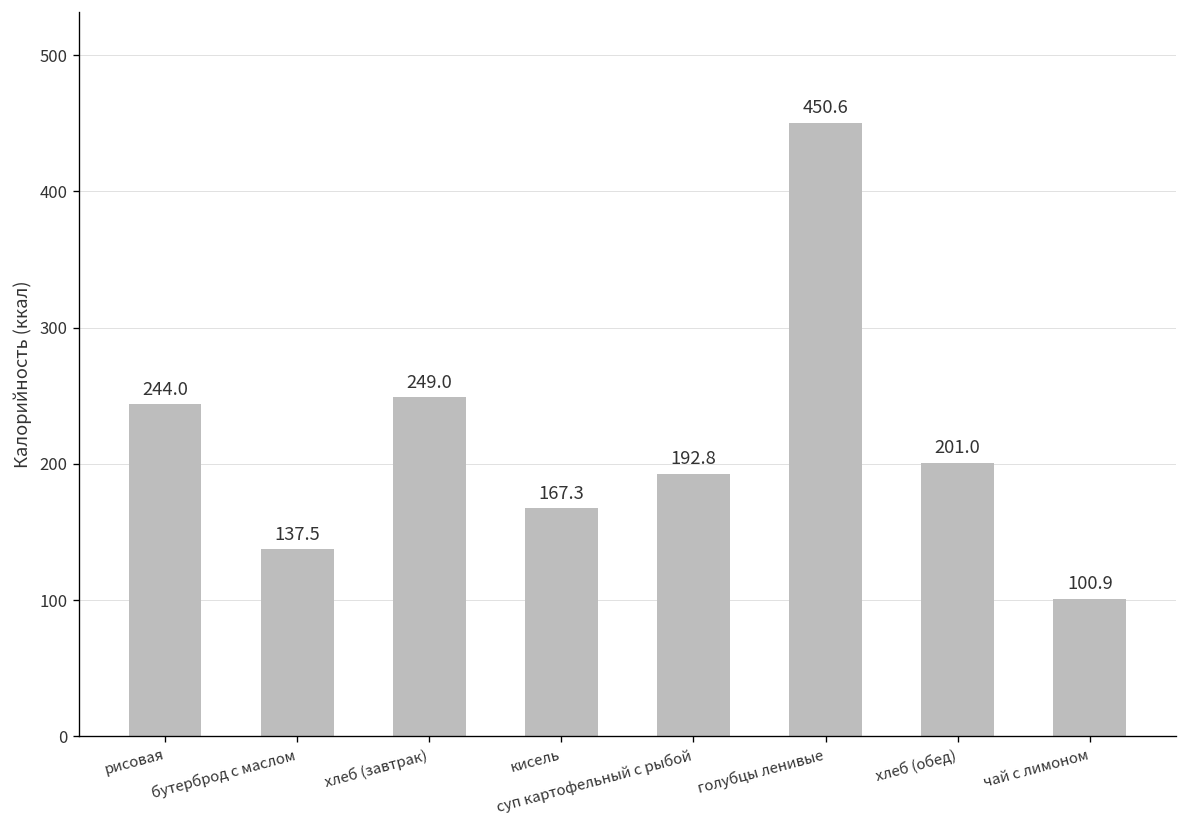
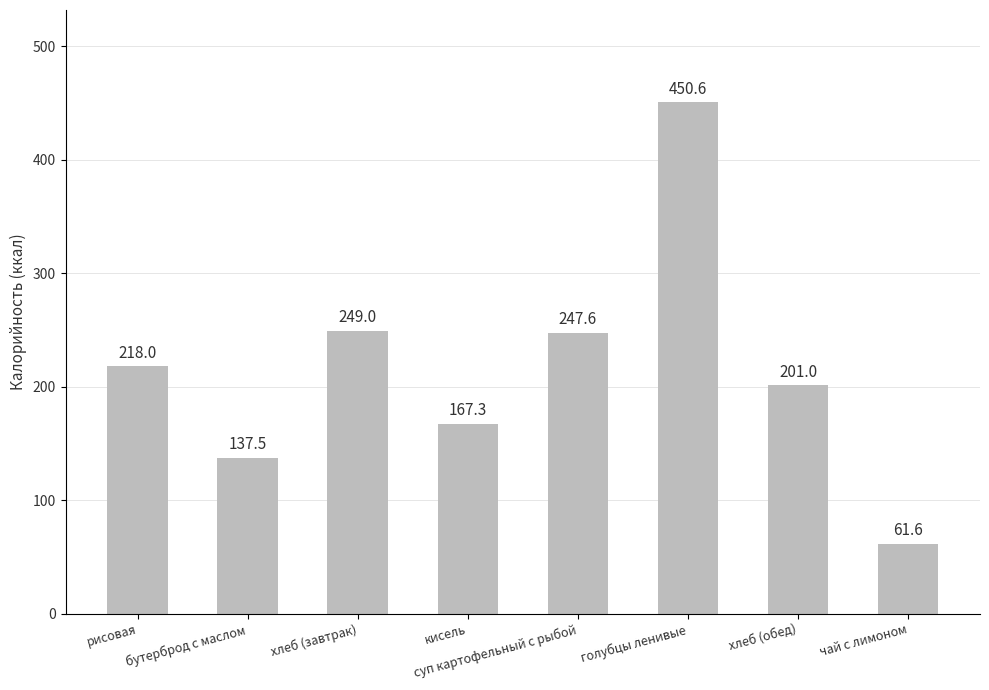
  {
-   "рисовая": 244.0,
+   "рисовая": 218.0,
    "бутерброд с маслом": 137.5,
    "хлеб (завтрак)": 249.0,
    "кисель": 167.3,
-   "суп картофельный с рыбой": 192.8,
+   "суп картофельный с рыбой": 247.6,
    "голубцы ленивые": 450.6,
    "хлеб (обед)": 201.0,
-   "чай с лимоном": 100.9
+   "чай с лимоном": 61.6
  }
